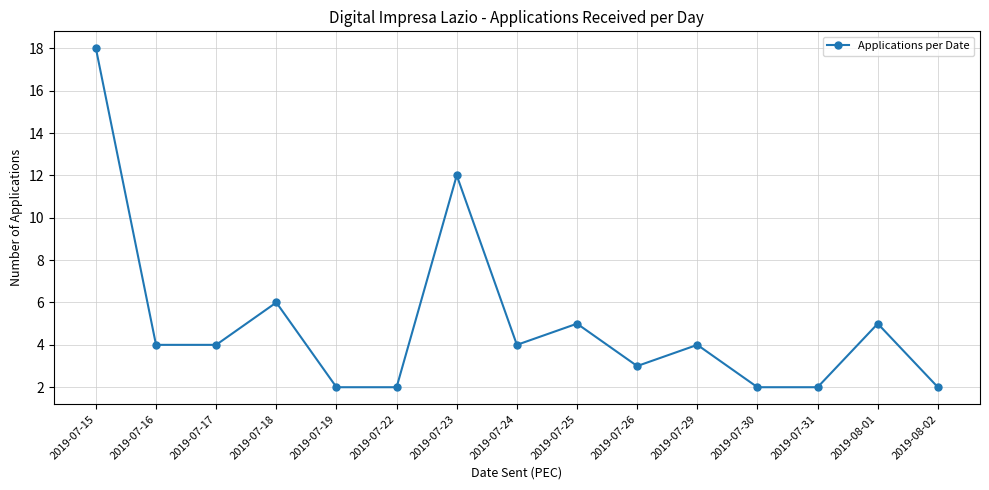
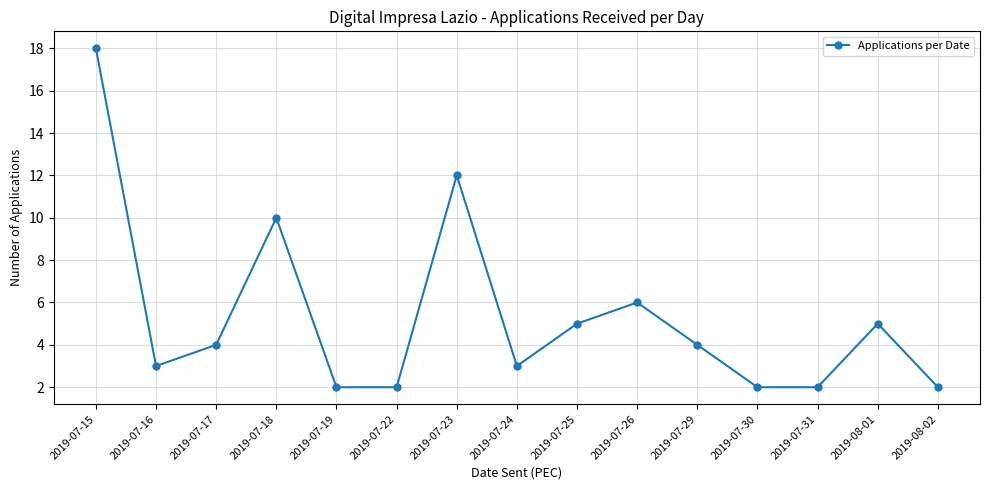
  {
    "2019-07-15": 18,
-   "2019-07-16": 4,
+   "2019-07-16": 3,
    "2019-07-17": 4,
-   "2019-07-18": 6,
+   "2019-07-18": 10,
    "2019-07-19": 2,
    "2019-07-22": 2,
    "2019-07-23": 12,
-   "2019-07-24": 4,
+   "2019-07-24": 3,
    "2019-07-25": 5,
-   "2019-07-26": 3,
+   "2019-07-26": 6,
    "2019-07-29": 4,
    "2019-07-30": 2,
    "2019-07-31": 2,
    "2019-08-01": 5,
    "2019-08-02": 2
  }
